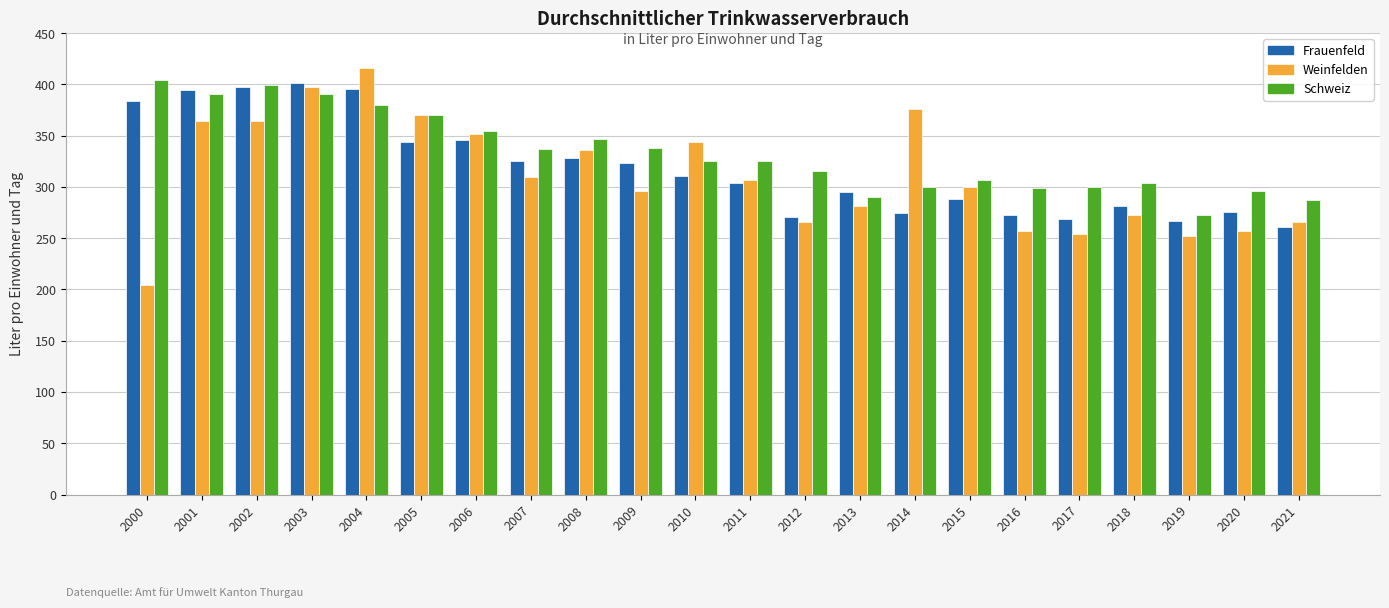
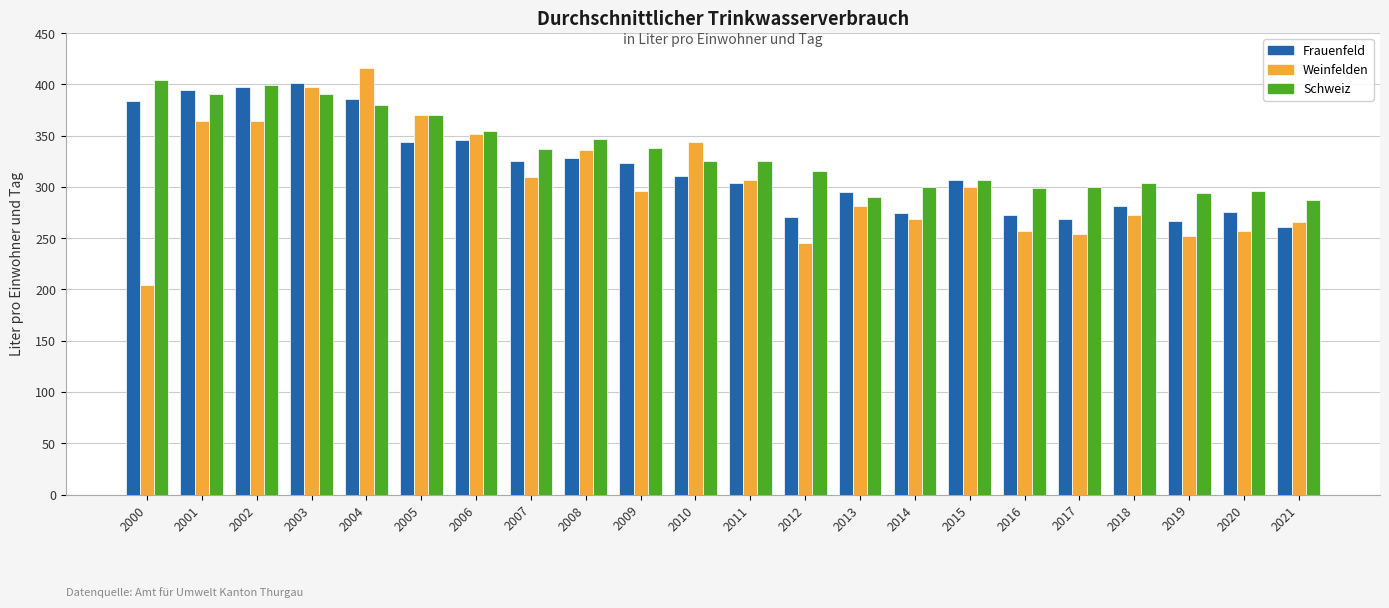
  {
    "Frauenfeld": {
      "2000": 384,
      "2001": 395,
      "2002": 397,
      "2003": 401,
-     "2004": 396,
+     "2004": 386,
      "2005": 344,
      "2006": 346,
      "2007": 325,
      "2008": 328,
      "2009": 323,
      "2010": 311,
      "2011": 304,
      "2012": 271,
      "2013": 295,
      "2014": 275,
-     "2015": 288,
+     "2015": 307,
      "2016": 273,
      "2017": 269,
      "2018": 281,
      "2019": 267,
      "2020": 276,
      "2021": 261
    },
    "Weinfelden": {
      "2000": 204,
      "2001": 364,
      "2002": 364,
      "2003": 397,
      "2004": 416,
      "2005": 370,
      "2006": 352,
      "2007": 310,
      "2008": 336,
      "2009": 296,
      "2010": 344,
      "2011": 307,
-     "2012": 266,
+     "2012": 245,
      "2013": 281,
-     "2014": 376,
+     "2014": 269,
      "2015": 300,
      "2016": 257,
      "2017": 254,
      "2018": 273,
      "2019": 252,
      "2020": 257,
      "2021": 266
    },
    "Schweiz": {
      "2000": 404,
      "2001": 391,
      "2002": 399,
      "2003": 391,
      "2004": 380,
      "2005": 370,
      "2006": 355,
      "2007": 337,
      "2008": 347,
      "2009": 338,
      "2010": 325,
      "2011": 325,
      "2012": 316,
      "2013": 290,
      "2014": 300,
      "2015": 307,
      "2016": 299,
      "2017": 300,
      "2018": 304,
-     "2019": 273,
+     "2019": 294,
      "2020": 296,
      "2021": 287
    }
  }
